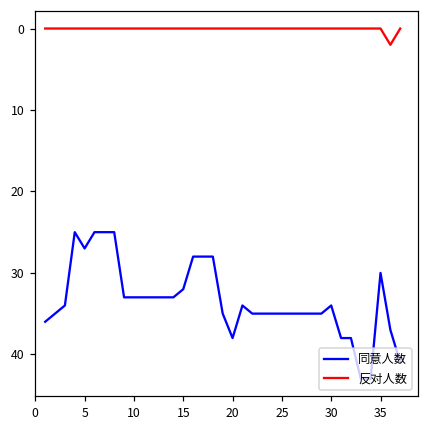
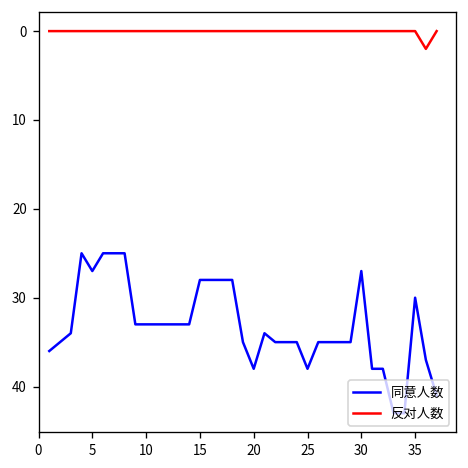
  {
    "同意人数": {
      "5": 27,
      "10": 33,
-     "15": 32,
+     "15": 28,
      "20": 38,
-     "25": 35,
-     "30": 34,
+     "25": 38,
+     "30": 27,
      "35": 30
    },
    "反对人数": {
      "5": 0,
      "10": 0,
      "15": 0,
      "20": 0,
      "25": 0,
      "30": 0,
      "35": 0
    }
  }
